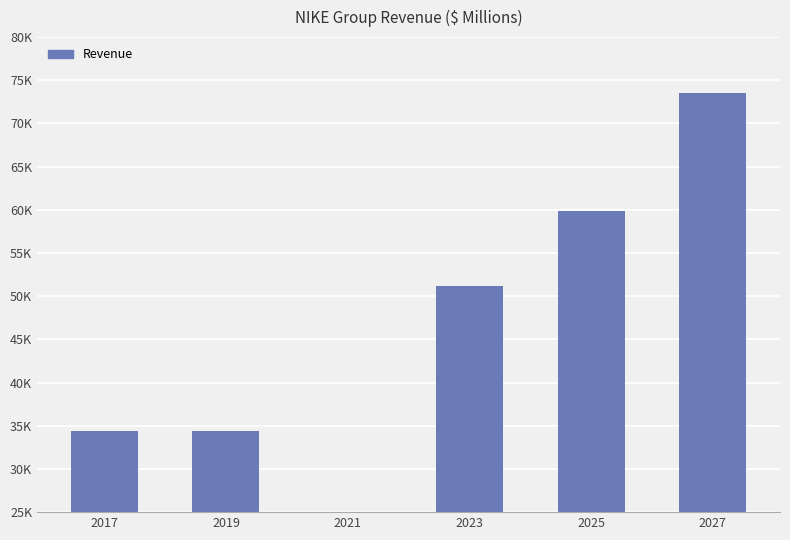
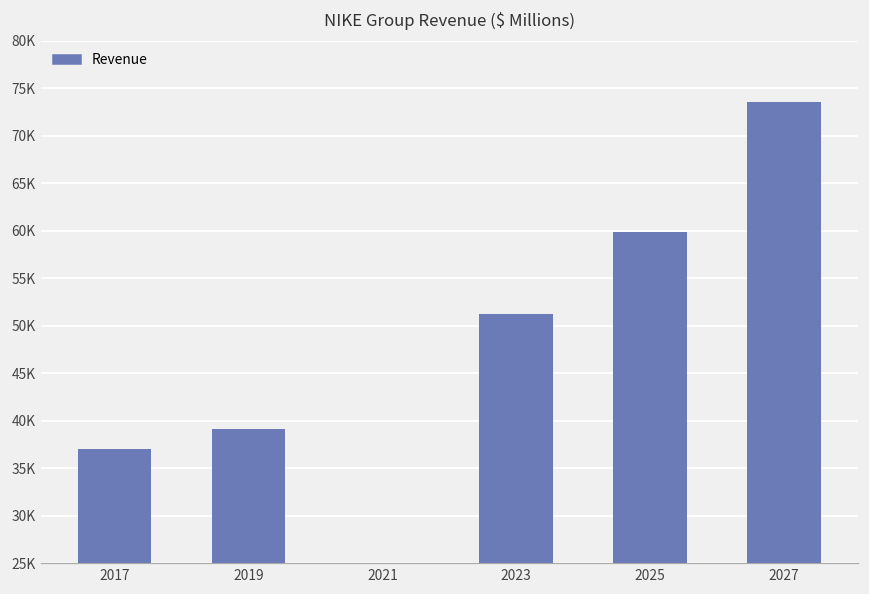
  {
-   "2017": 34000,
-   "2019": 34000,
+   "2017": 37000,
+   "2019": 39000,
    "2023": 51000,
    "2025": 60000,
    "2027": 74000
  }
